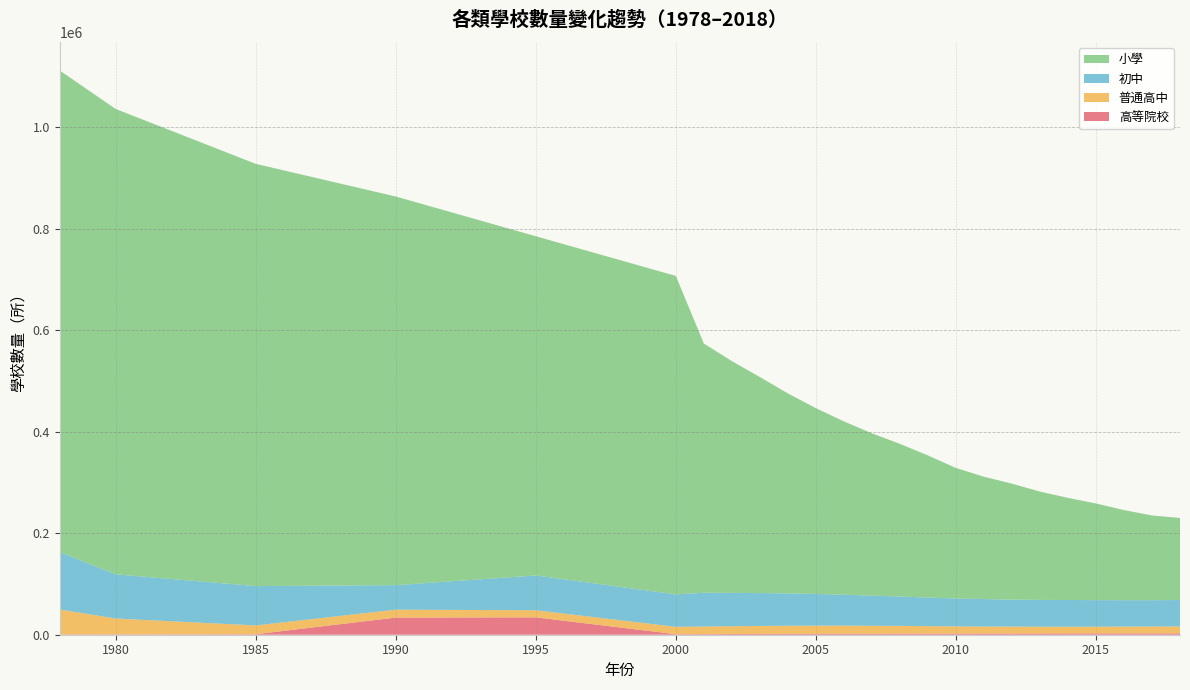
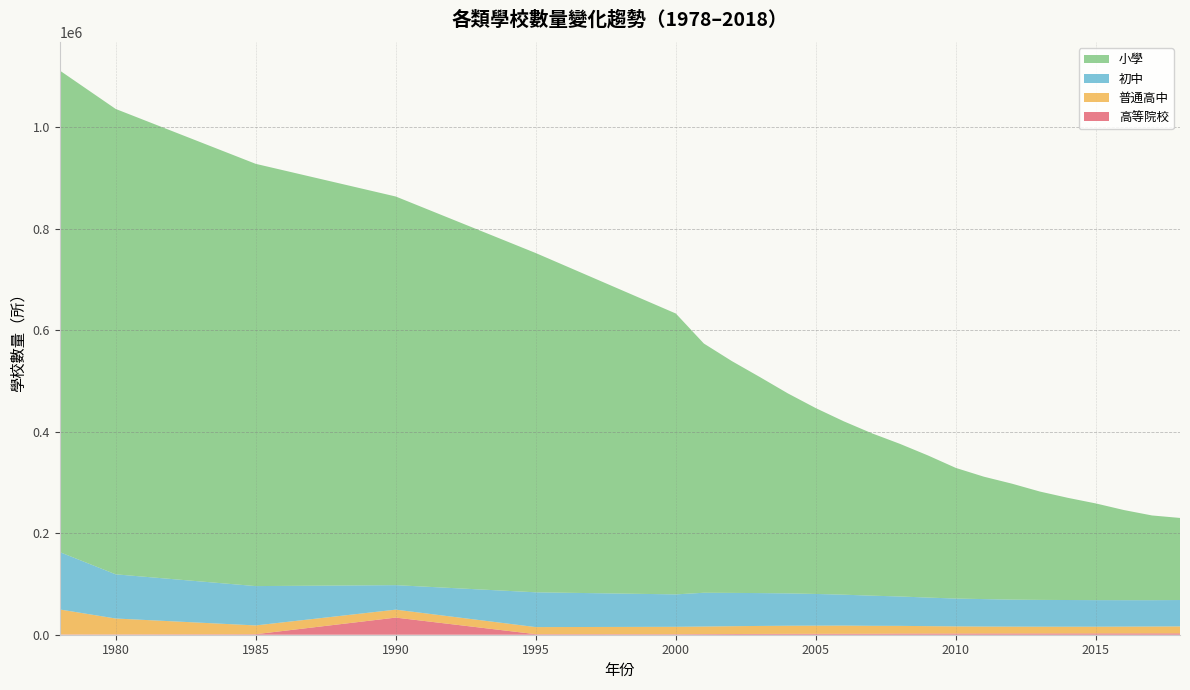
  {
    "高等院校": {
      "1990": 30000,
-     "1995": 30000
+     "1995": 0
    },
    "普通高中": {
      "1980": 30000,
      "1985": 20000,
      "1990": 20000,
      "1995": 10000,
      "2000": 10000,
      "2005": 20000,
      "2010": 10000,
      "2015": 10000
    },
    "初中": {
      "1980": 90000,
      "1985": 80000,
      "1990": 50000,
      "1995": 70000,
      "2000": 60000,
      "2005": 60000,
      "2010": 50000,
      "2015": 50000
    },
    "小學": {
      "1980": 920000,
      "1985": 830000,
      "1990": 770000,
      "1995": 670000,
-     "2000": 630000,
+     "2000": 550000,
      "2005": 370000,
      "2010": 260000,
      "2015": 190000
    }
  }
